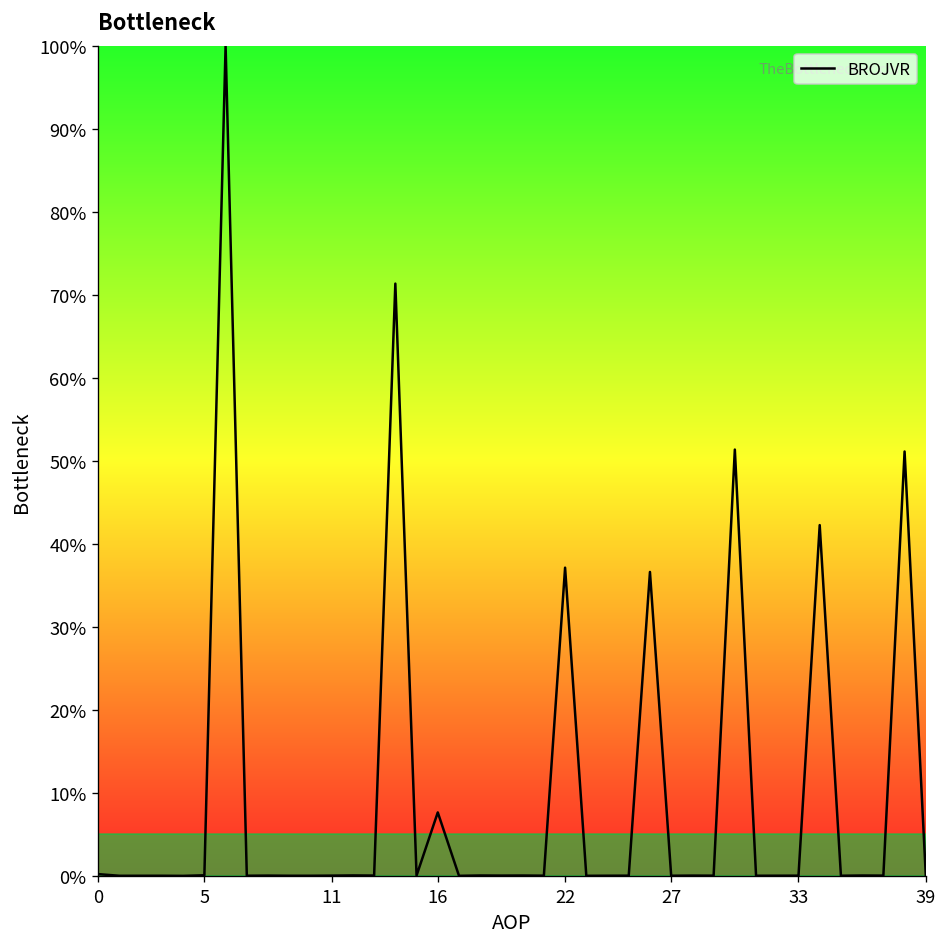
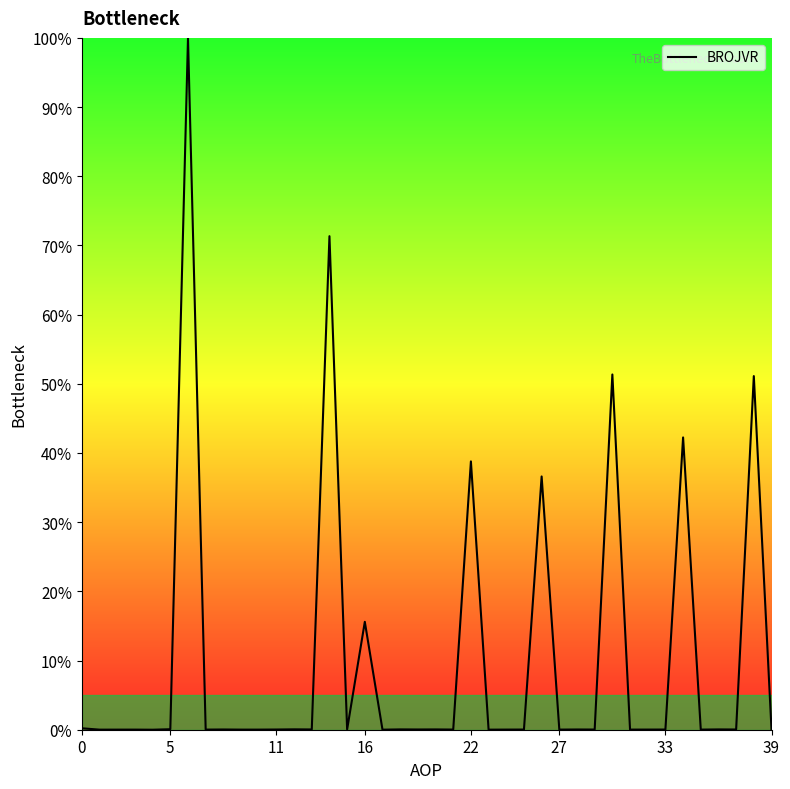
  {
-   "16": "8%",
-   "22": "37%"
+   "16": "16%",
+   "22": "39%"
  }
